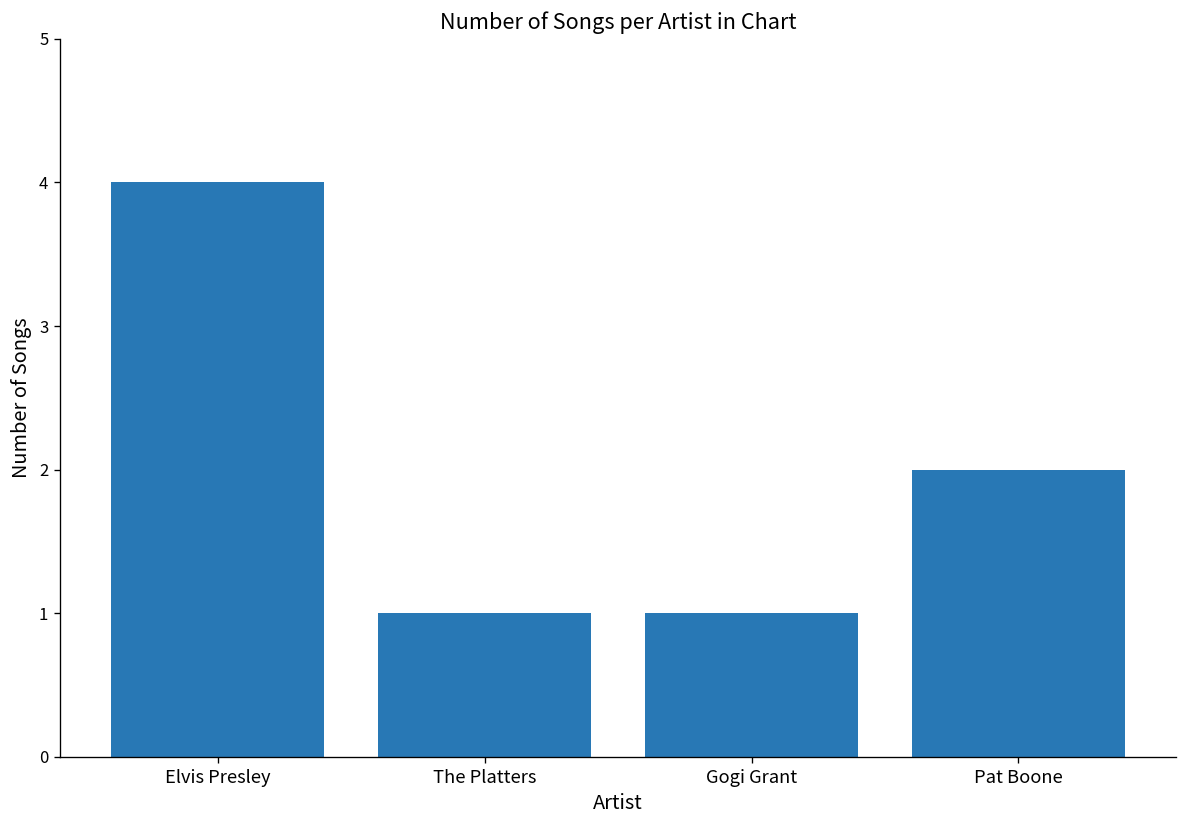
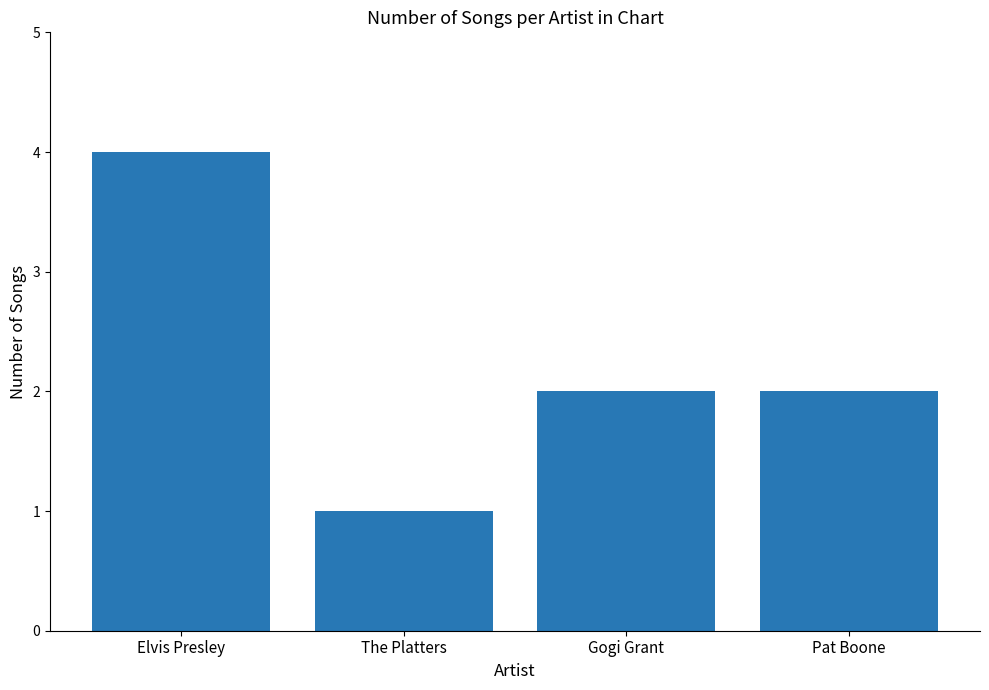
  {
    "Elvis Presley": 4,
    "The Platters": 1,
-   "Gogi Grant": 1,
+   "Gogi Grant": 2,
    "Pat Boone": 2
  }
